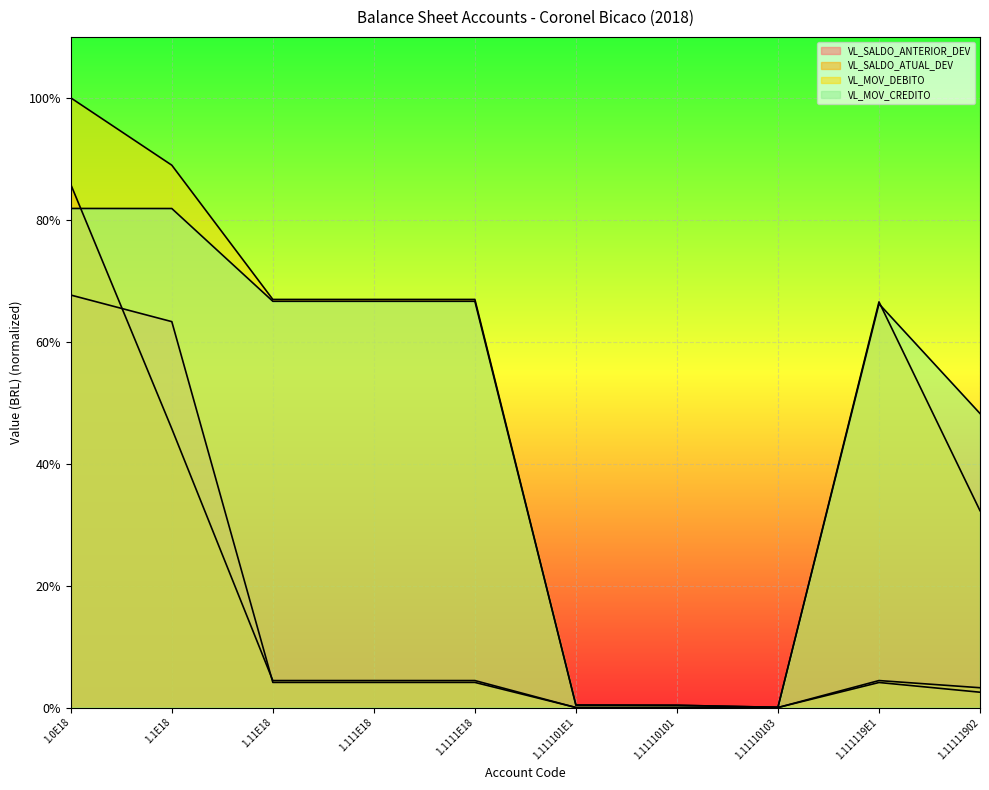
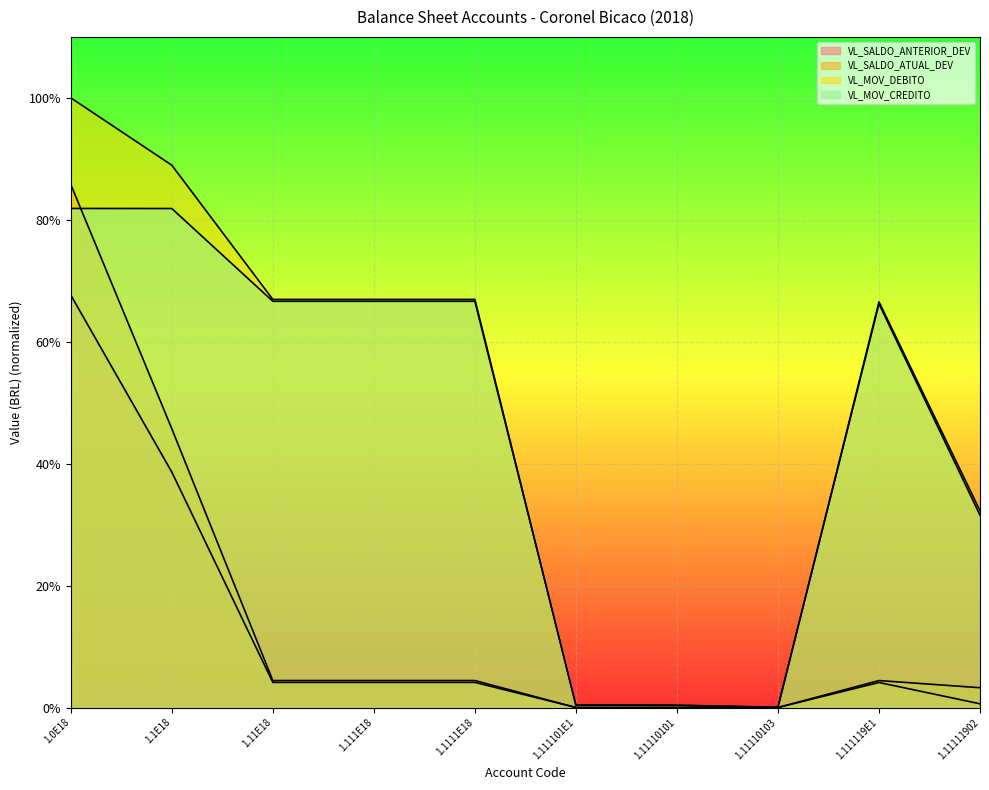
  {
    "VL_SALDO_ANTERIOR_DEV": {
      "1.0E18": "68%",
-     "1.1E18": "63%",
-     "1.11111902": "3%"
+     "1.1E18": "39%",
+     "1.11111902": "1%"
    },
    "VL_MOV_CREDITO": {
      "1.0E18": "82%",
      "1.1E18": "82%",
-     "1.11111902": "48%"
+     "1.11111902": "32%"
    }
  }
